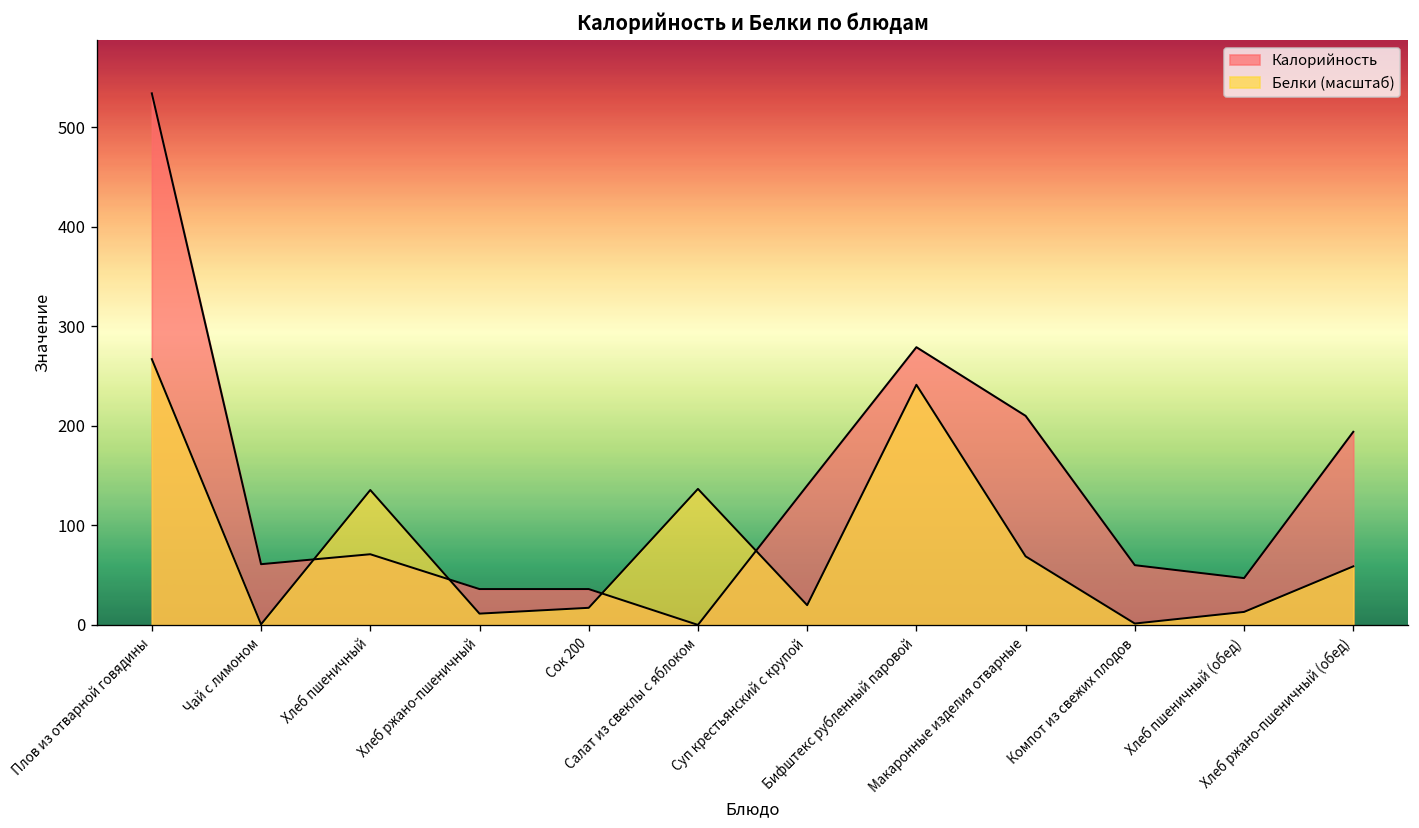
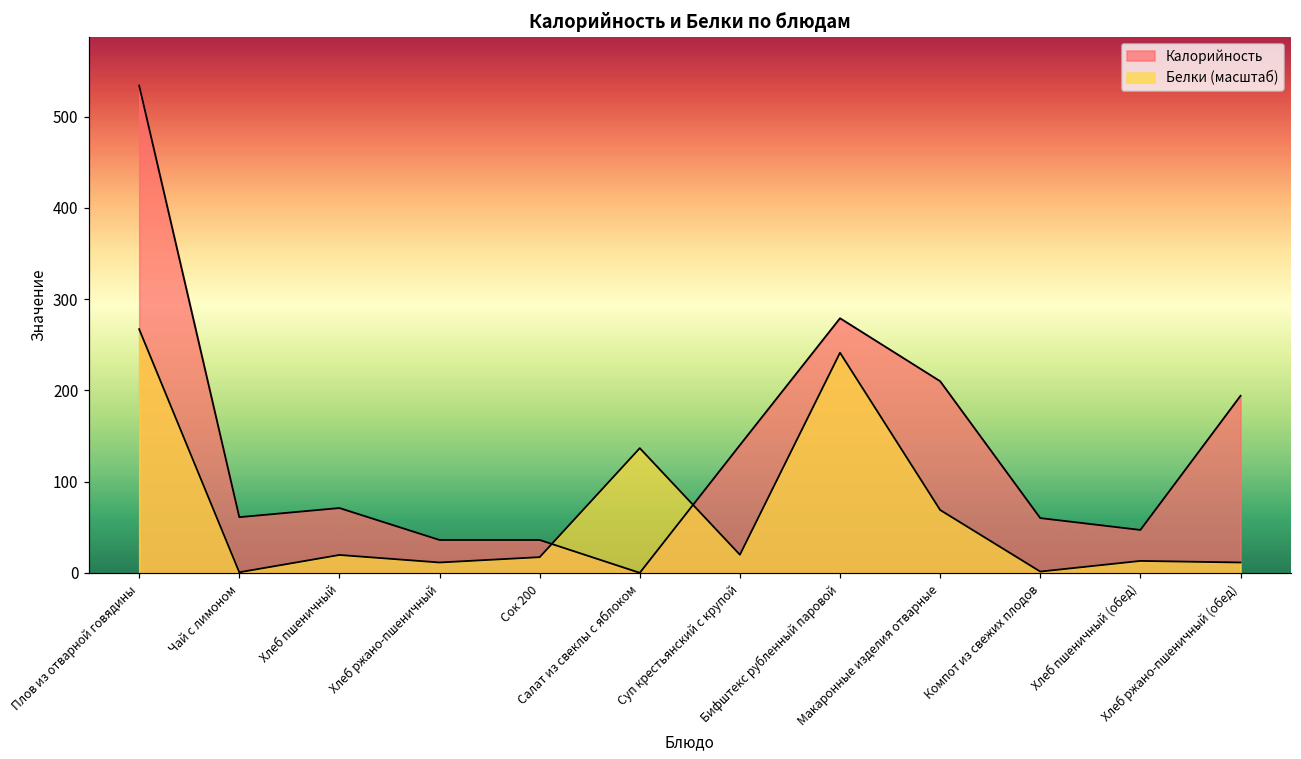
  {
    "Калорийность": {
      "Плов из отварной говядины": 530,
      "Чай с лимоном": 60,
      "Хлеб пшеничный": 70,
      "Хлеб ржано-пшеничный": 40,
      "Сок 200": 40,
      "Салат из свеклы с яблоком": 0,
      "Суп крестьянский с крупой": 140,
      "Бифштекс рубленный паровой": 280,
      "Макаронные изделия отварные": 210,
      "Компот из свежих плодов": 60,
      "Хлеб пшеничный (обед)": 50,
      "Хлеб ржано-пшеничный (обед)": 190
    },
    "Белки (масштаб)": {
      "Плов из отварной говядины": 270,
      "Чай с лимоном": 0,
-     "Хлеб пшеничный": 140,
+     "Хлеб пшеничный": 20,
      "Хлеб ржано-пшеничный": 10,
      "Сок 200": 20,
      "Салат из свеклы с яблоком": 140,
      "Суп крестьянский с крупой": 20,
      "Бифштекс рубленный паровой": 240,
      "Макаронные изделия отварные": 70,
      "Компот из свежих плодов": 0,
      "Хлеб пшеничный (обед)": 10,
-     "Хлеб ржано-пшеничный (обед)": 60
+     "Хлеб ржано-пшеничный (обед)": 10
    }
  }
